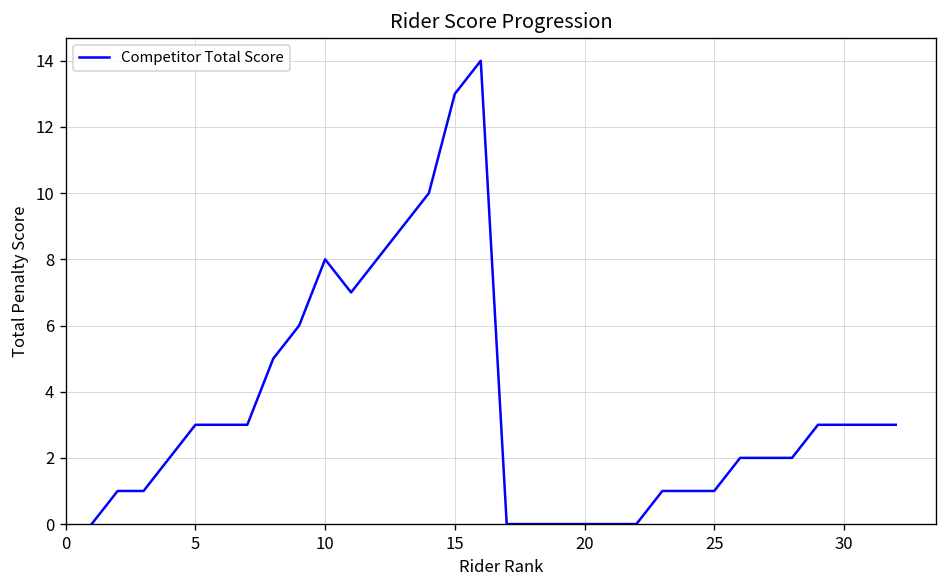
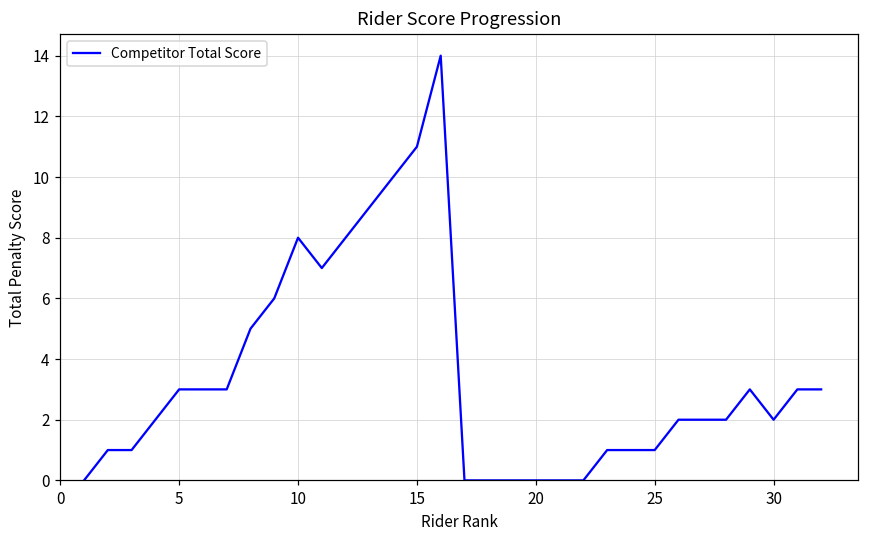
  {
    "5": 3,
    "10": 8,
-   "15": 13,
+   "15": 11,
    "20": 0,
    "25": 1,
-   "30": 3
+   "30": 2
  }
